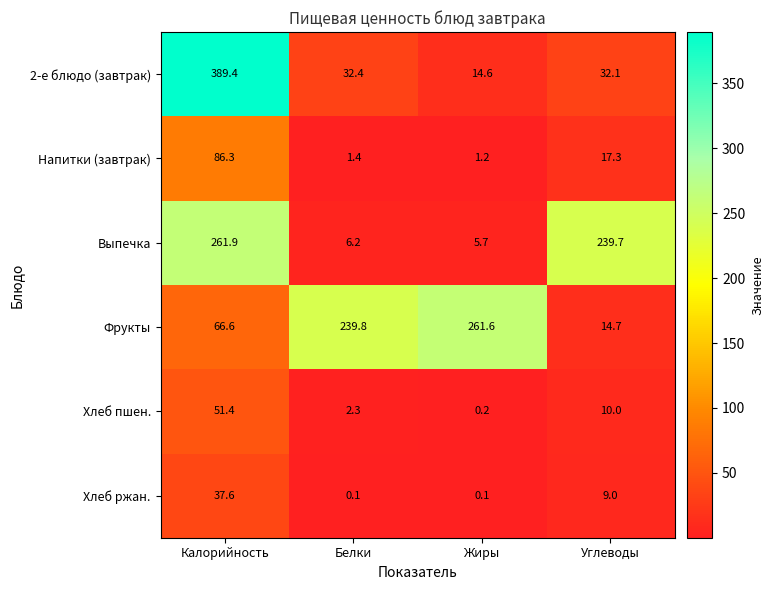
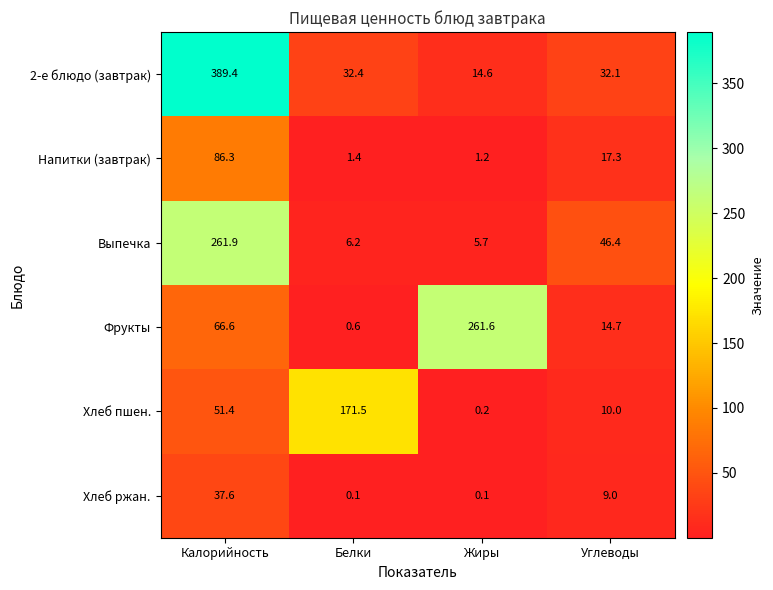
  {
    "2-е блюдо (завтрак)": {
      "Калорийность": 389.4,
      "Белки": 32.4,
      "Жиры": 14.6,
      "Углеводы": 32.1
    },
    "Напитки (завтрак)": {
      "Калорийность": 86.3,
      "Белки": 1.4,
      "Жиры": 1.2,
      "Углеводы": 17.3
    },
    "Выпечка": {
      "Калорийность": 261.9,
      "Белки": 6.2,
      "Жиры": 5.7,
-     "Углеводы": 239.7
+     "Углеводы": 46.4
    },
    "Фрукты": {
      "Калорийность": 66.6,
-     "Белки": 239.8,
+     "Белки": 0.6,
      "Жиры": 261.6,
      "Углеводы": 14.7
    },
    "Хлеб пшен.": {
      "Калорийность": 51.4,
-     "Белки": 2.3,
+     "Белки": 171.5,
      "Жиры": 0.2,
      "Углеводы": 10.0
    },
    "Хлеб ржан.": {
      "Калорийность": 37.6,
      "Белки": 0.1,
      "Жиры": 0.1,
      "Углеводы": 9.0
    }
  }
